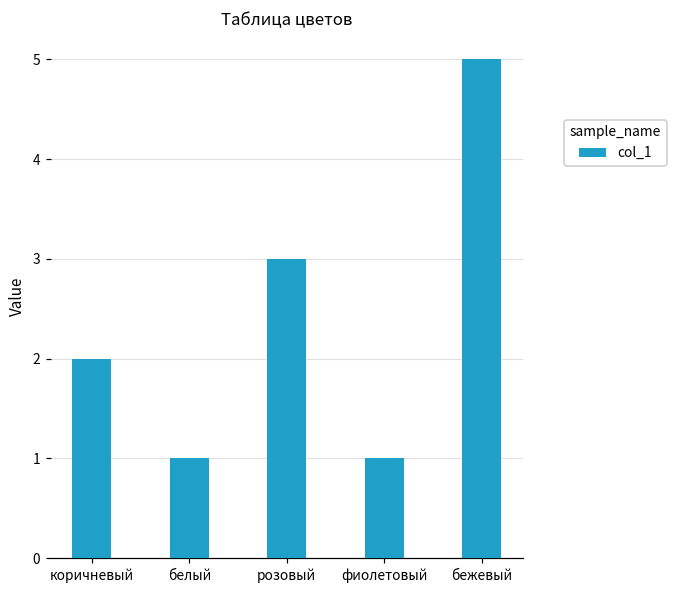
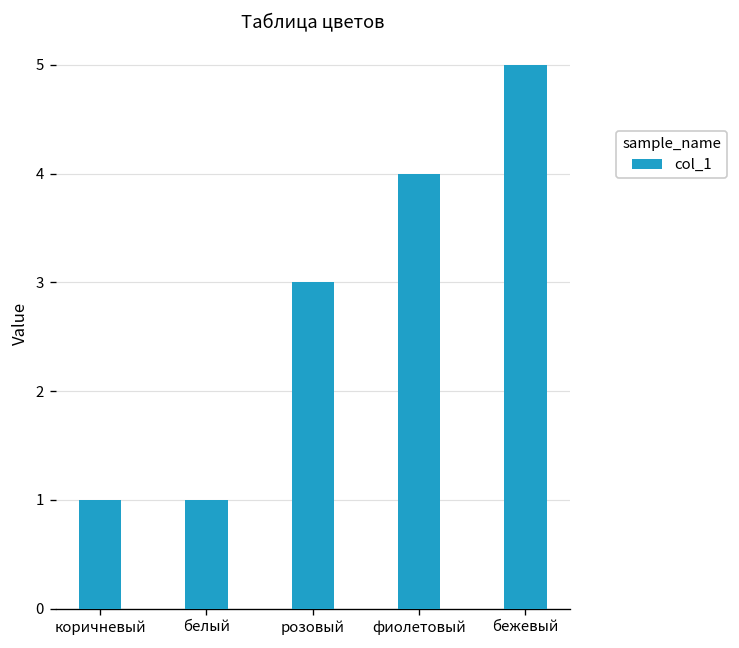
  {
-   "коричневый": 2,
+   "коричневый": 1,
    "белый": 1,
    "розовый": 3,
-   "фиолетовый": 1,
+   "фиолетовый": 4,
    "бежевый": 5
  }
